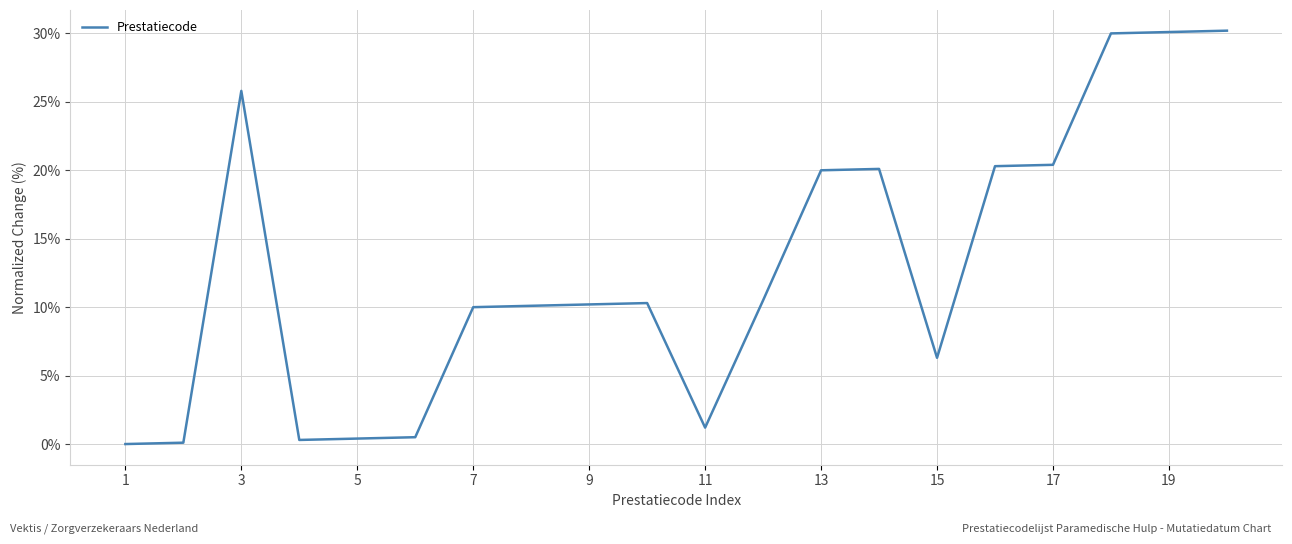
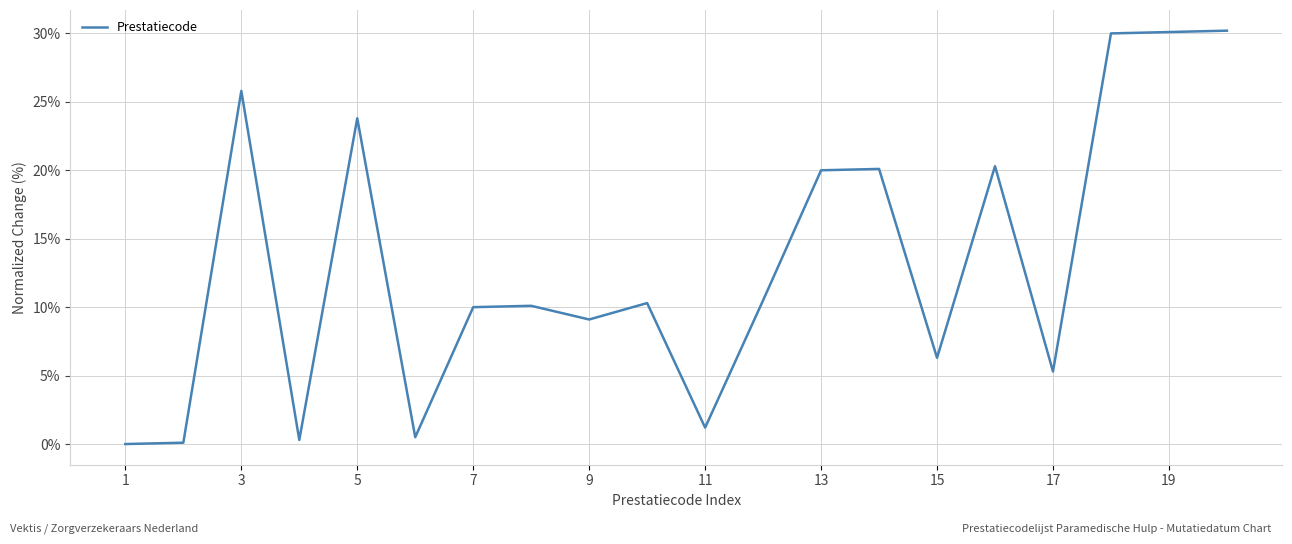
  {
    "1": "0.0%",
    "3": "25.8%",
-   "5": "0.4%",
+   "5": "23.8%",
    "7": "10.0%",
-   "9": "10.2%",
+   "9": "9.1%",
    "11": "1.2%",
    "13": "20.0%",
    "15": "6.3%",
-   "17": "20.4%",
+   "17": "5.3%",
    "19": "30.1%"
  }
